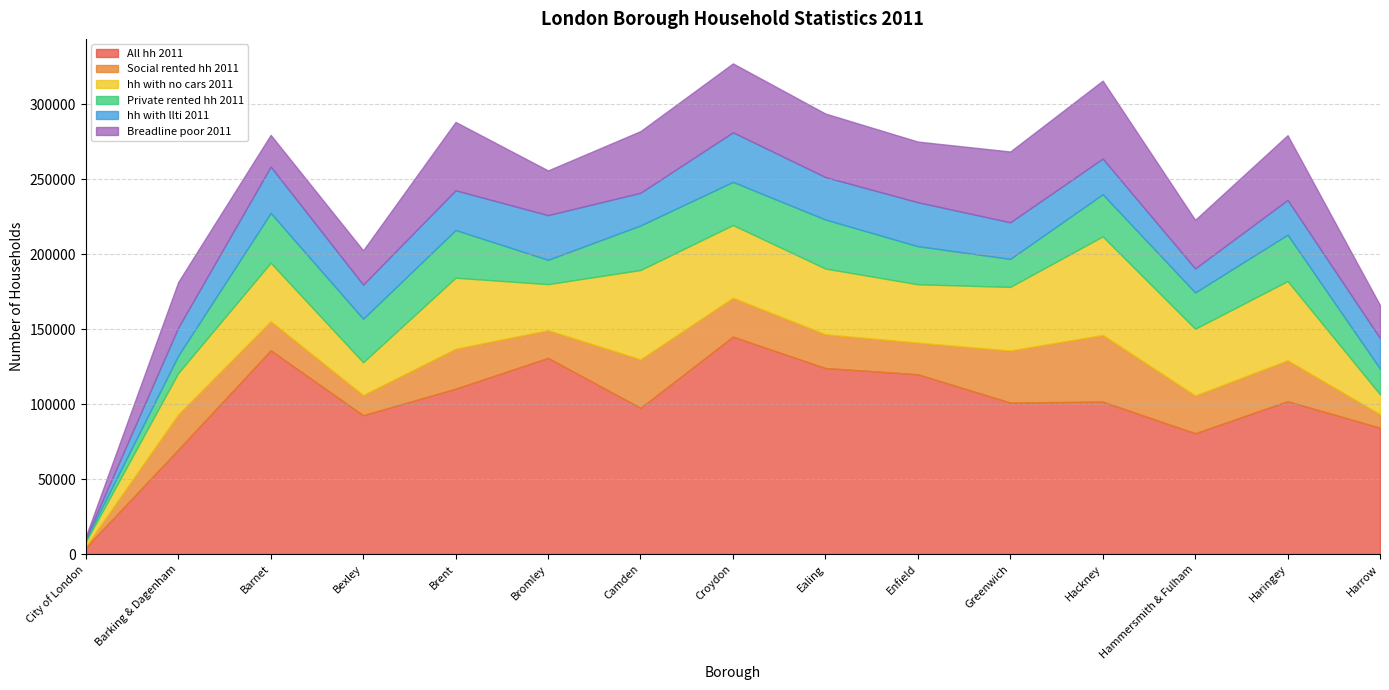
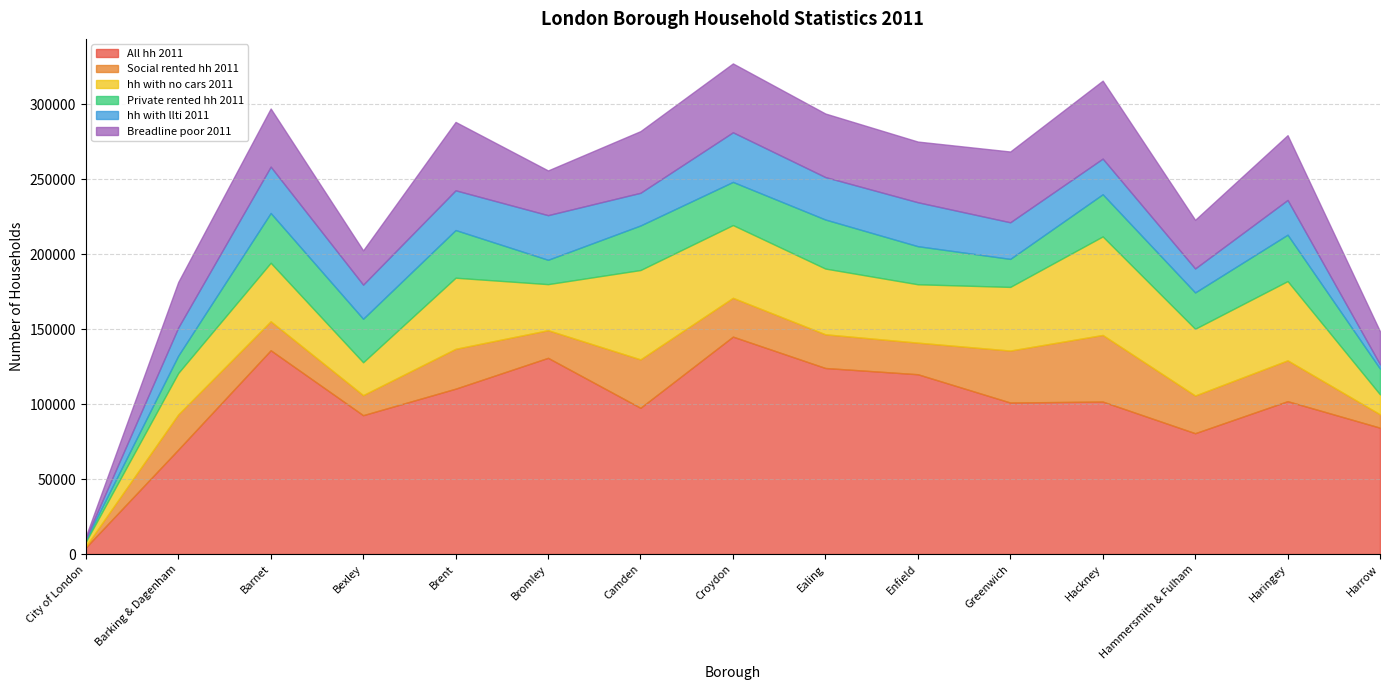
  {
    "hh with no cars 2011": {
      "Barking & Dagenham": 28000,
      "Barnet": 39000,
      "Bexley": 22000,
      "Brent": 47000,
      "Bromley": 31000,
      "Camden": 60000,
      "Croydon": 49000,
      "Ealing": 44000,
      "Enfield": 39000,
      "Greenwich": 42000,
      "Hackney": 66000,
      "Hammersmith & Fulham": 45000,
      "Haringey": 53000,
      "Harrow": 13000
    },
    "Private rented hh 2011": {
      "Barking & Dagenham": 12000,
      "Barnet": 33000,
      "Bexley": 29000,
      "Brent": 32000,
      "Bromley": 16000,
      "Camden": 30000,
      "Croydon": 29000,
      "Ealing": 33000,
      "Enfield": 25000,
      "Greenwich": 19000,
      "Hackney": 28000,
      "Hammersmith & Fulham": 24000,
      "Haringey": 31000,
      "Harrow": 17000
    },
    "hh with llti 2011": {
      "Barking & Dagenham": 19000,
      "Barnet": 31000,
      "Bexley": 23000,
      "Brent": 27000,
      "Bromley": 30000,
      "Camden": 22000,
      "Croydon": 33000,
      "Ealing": 28000,
      "Enfield": 29000,
      "Greenwich": 24000,
      "Hackney": 24000,
      "Hammersmith & Fulham": 16000,
      "Haringey": 23000,
-     "Harrow": 20000
+     "Harrow": 3000
    },
    "Breadline poor 2011": {
      "Barking & Dagenham": 30000,
-     "Barnet": 21000,
+     "Barnet": 39000,
      "Bexley": 23000,
      "Brent": 46000,
      "Bromley": 30000,
      "Camden": 41000,
      "Croydon": 46000,
      "Ealing": 42000,
      "Enfield": 40000,
      "Greenwich": 47000,
      "Hackney": 52000,
      "Hammersmith & Fulham": 32000,
      "Haringey": 43000,
      "Harrow": 22000
    }
  }
